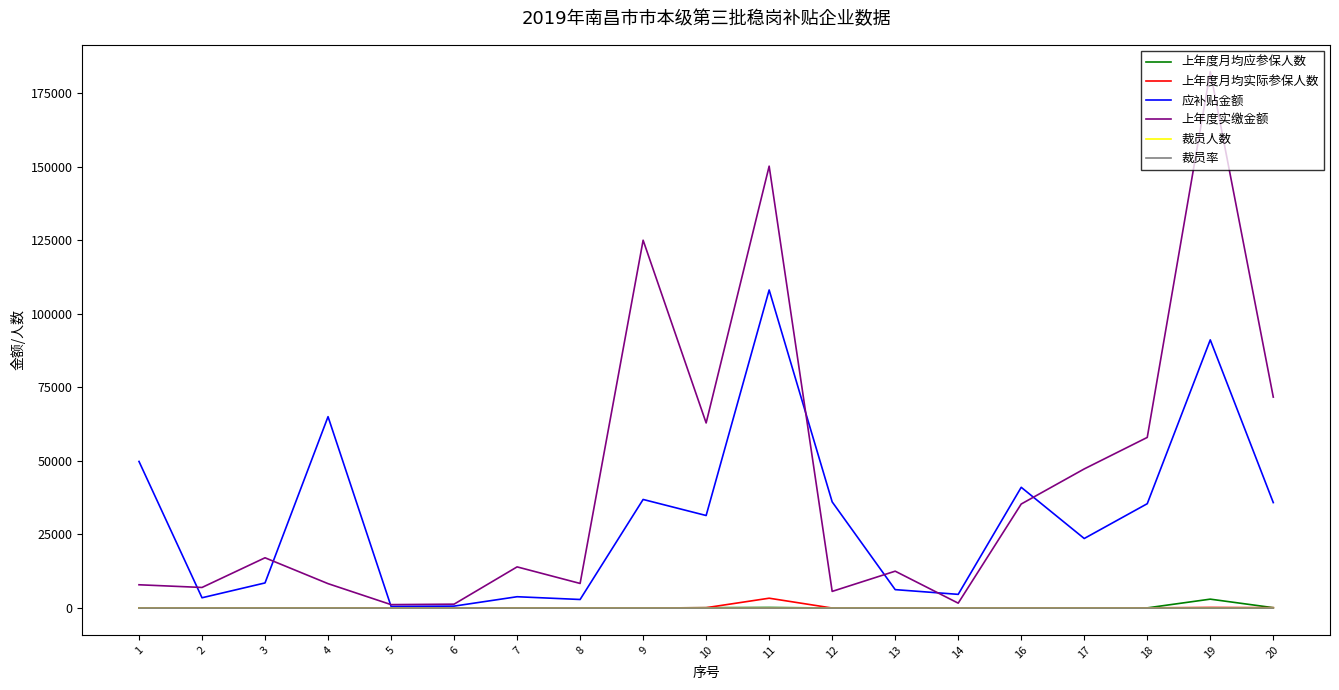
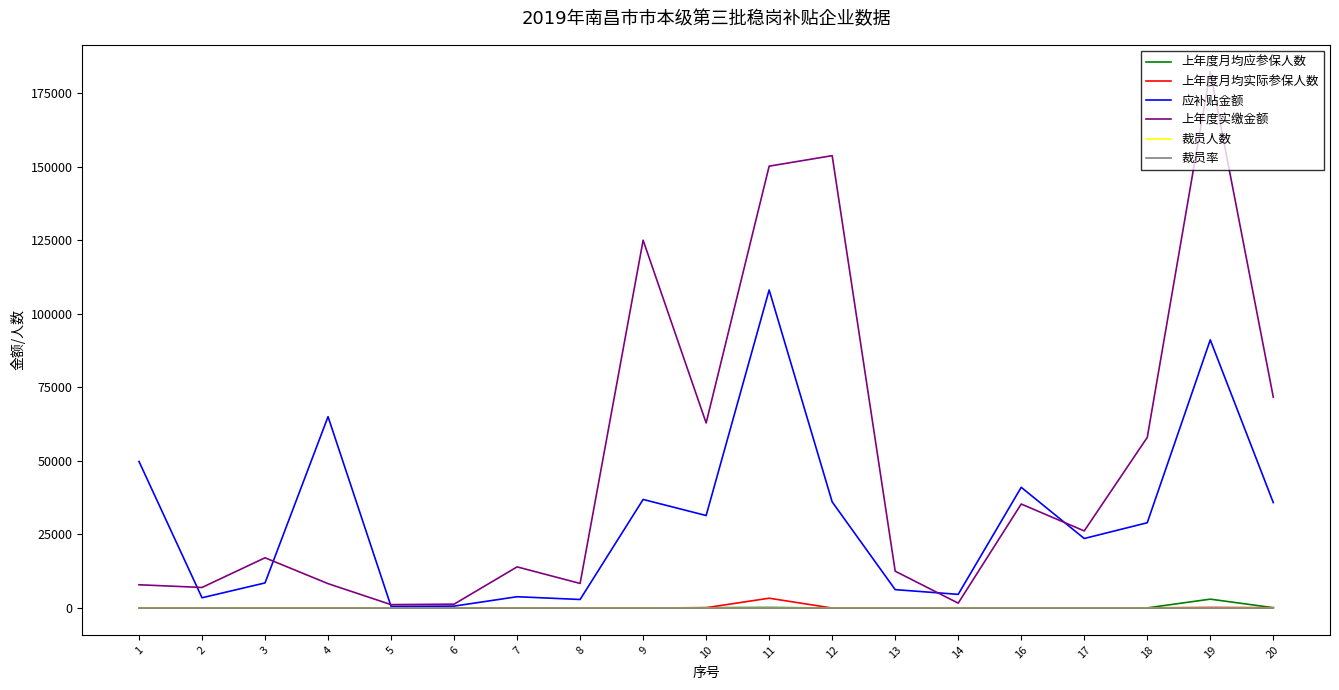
  {
    "上年度月均应参保人数": {
      "19": 3000
    },
    "上年度月均实际参保人数": {
      "11": 3000
    },
    "应补贴金额": {
      "1": 50000,
      "2": 4000,
      "3": 9000,
      "4": 65000,
      "7": 4000,
      "8": 3000,
      "9": 37000,
      "10": 31000,
      "11": 108000,
      "12": 36000,
      "13": 6000,
      "14": 5000,
      "16": 41000,
      "17": 24000,
-     "18": 35000,
+     "18": 29000,
      "19": 91000,
      "20": 36000
    },
    "上年度实缴金额": {
      "1": 8000,
      "2": 7000,
      "3": 17000,
      "4": 8000,
      "7": 14000,
      "8": 8000,
      "9": 125000,
      "10": 63000,
      "11": 150000,
-     "12": 6000,
+     "12": 154000,
      "13": 13000,
      "14": 2000,
      "16": 35000,
-     "17": 47000,
+     "17": 26000,
      "18": 58000,
      "20": 72000
    }
  }
